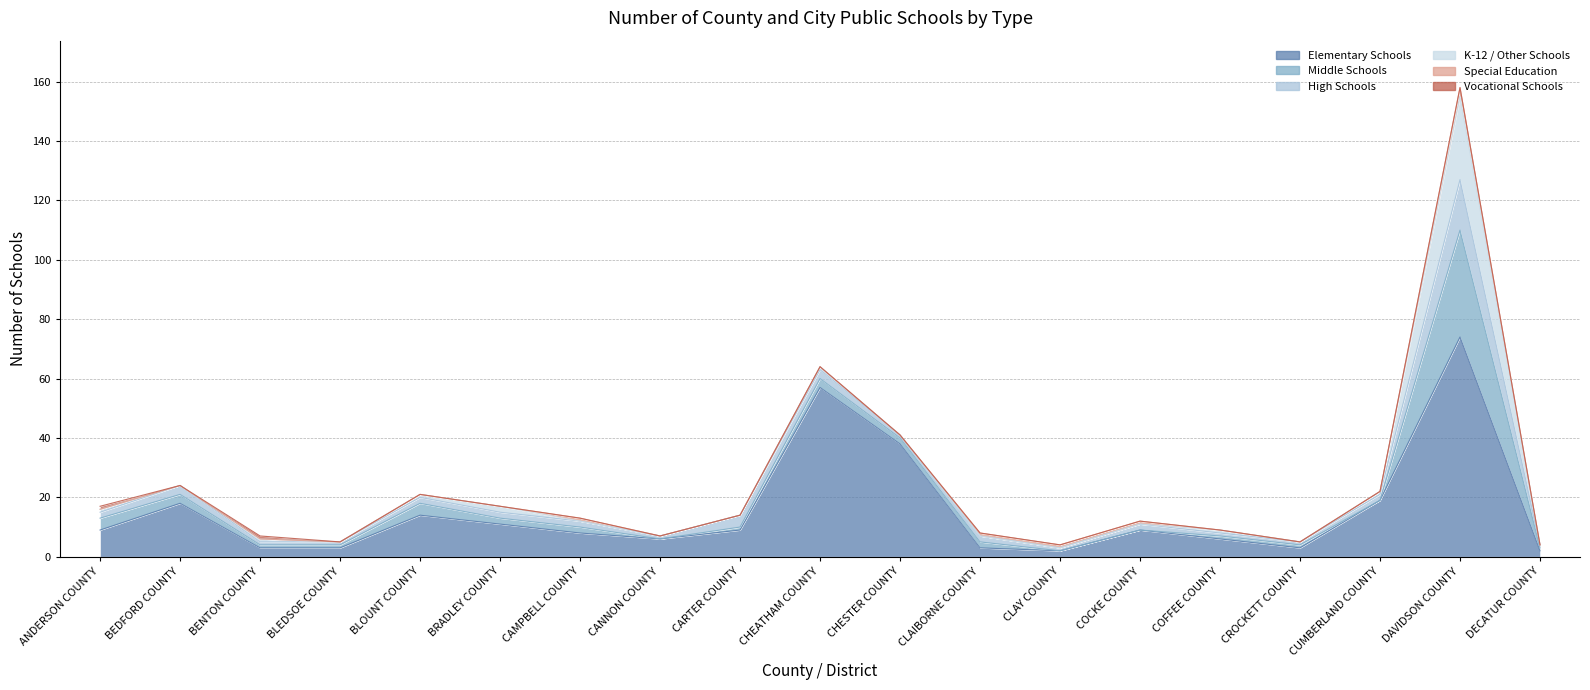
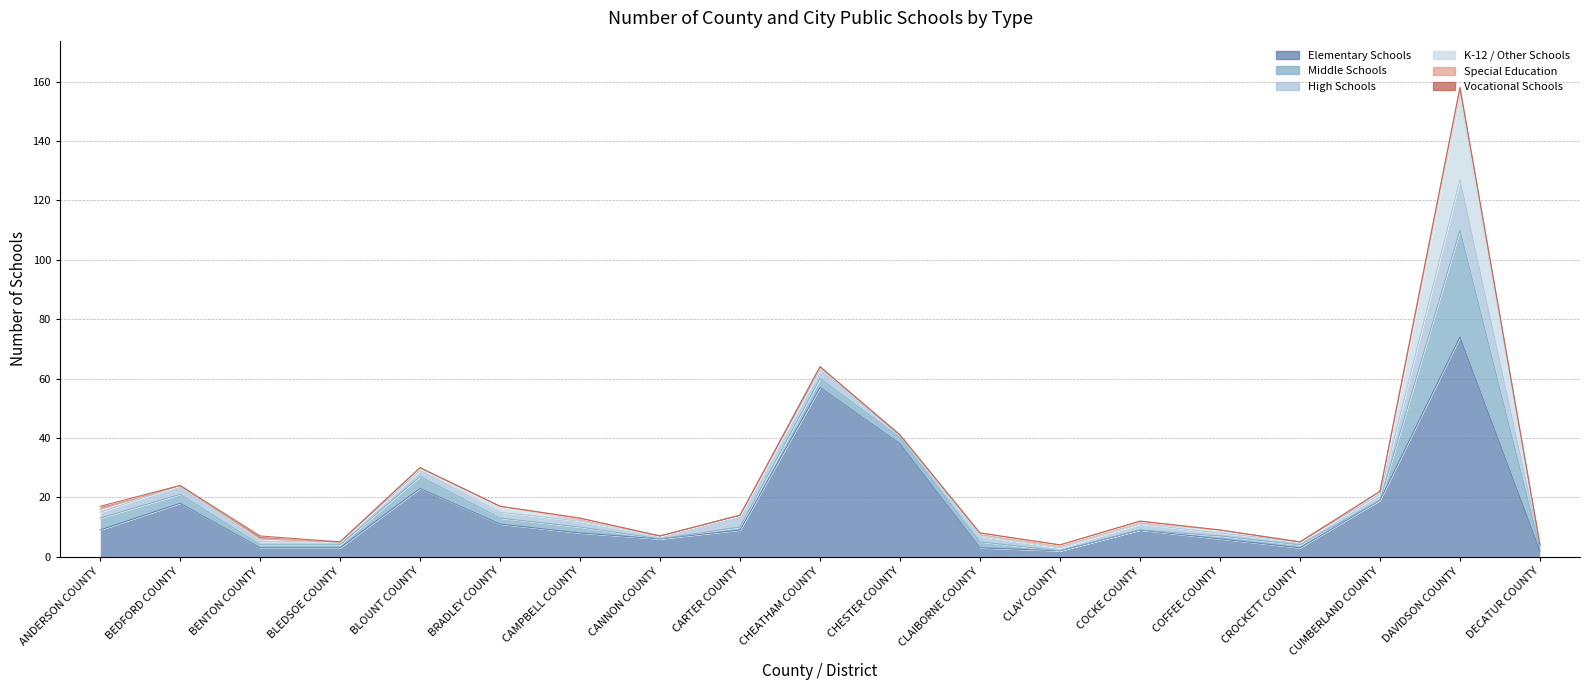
  {
    "Elementary Schools": {
      "ANDERSON COUNTY": 9,
      "BEDFORD COUNTY": 18,
      "BENTON COUNTY": 3,
      "BLEDSOE COUNTY": 3,
-     "BLOUNT COUNTY": 14,
+     "BLOUNT COUNTY": 23,
      "BRADLEY COUNTY": 11,
      "CAMPBELL COUNTY": 8,
      "CARTER COUNTY": 9,
      "CHEATHAM COUNTY": 57,
      "CHESTER COUNTY": 38,
      "CLAIBORNE COUNTY": 3,
      "COFFEE COUNTY": 6,
      "CROCKETT COUNTY": 3,
      "DAVIDSON COUNTY": 74,
      "DECATUR COUNTY": 2
    },
    "Vocational Schools": {
      "ANDERSON COUNTY": 1,
      "BENTON COUNTY": 1
    }
  }
